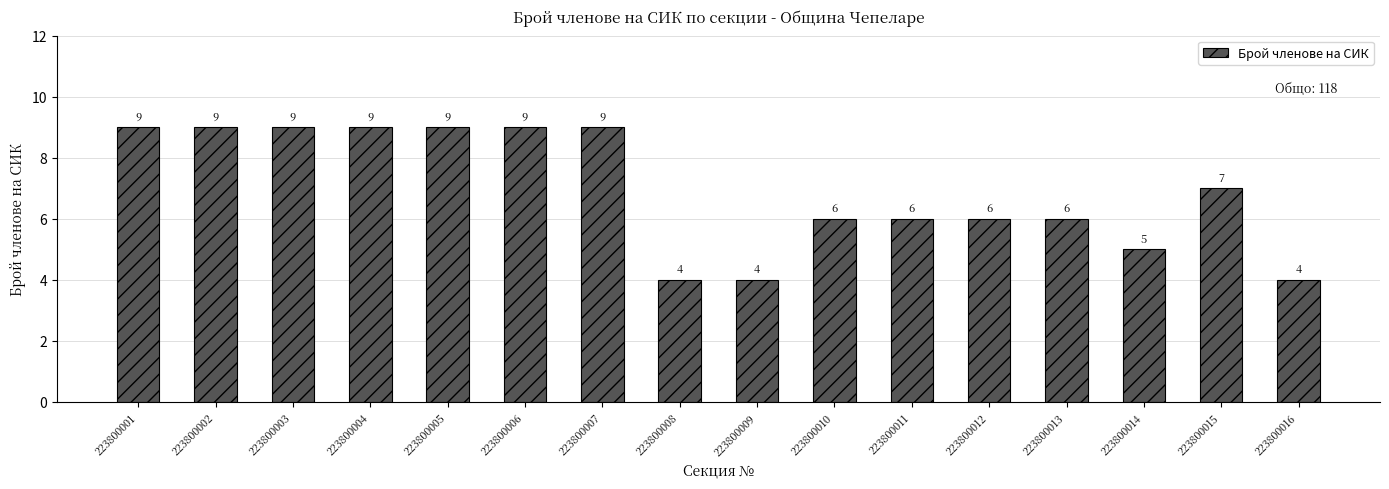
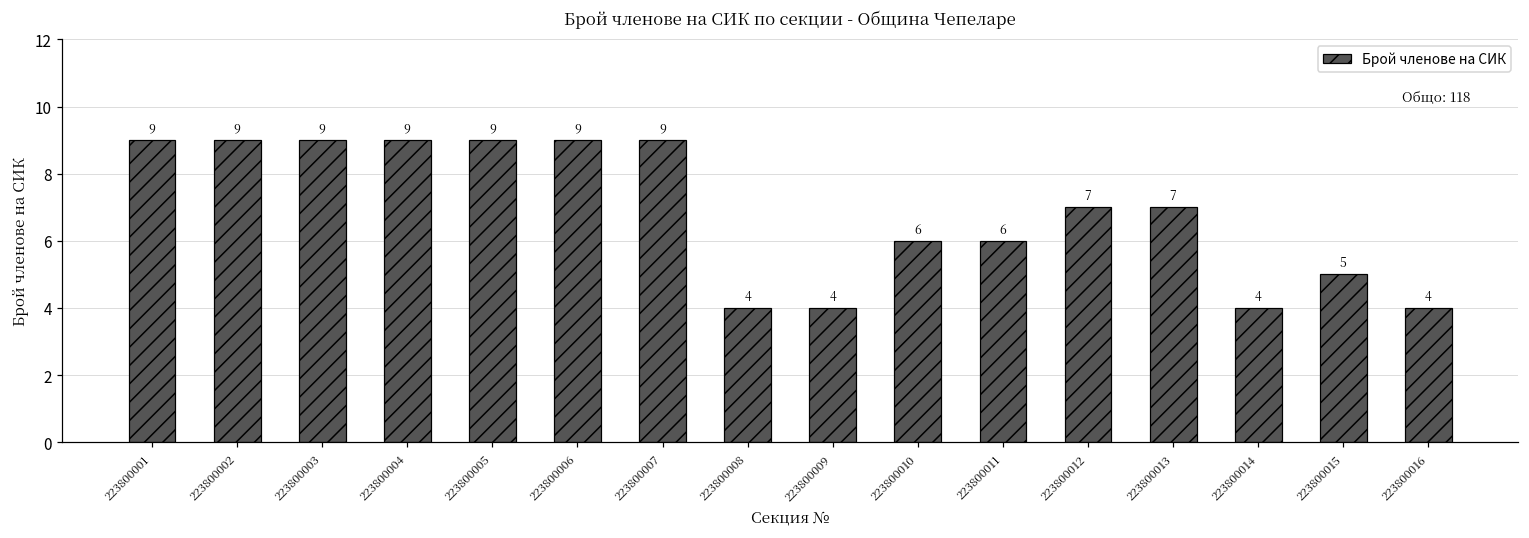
  {
    "223800001": 9,
    "223800002": 9,
    "223800003": 9,
    "223800004": 9,
    "223800005": 9,
    "223800006": 9,
    "223800007": 9,
    "223800008": 4,
    "223800009": 4,
    "223800010": 6,
    "223800011": 6,
-   "223800012": 6,
-   "223800013": 6,
-   "223800014": 5,
-   "223800015": 7,
+   "223800012": 7,
+   "223800013": 7,
+   "223800014": 4,
+   "223800015": 5,
    "223800016": 4
  }
